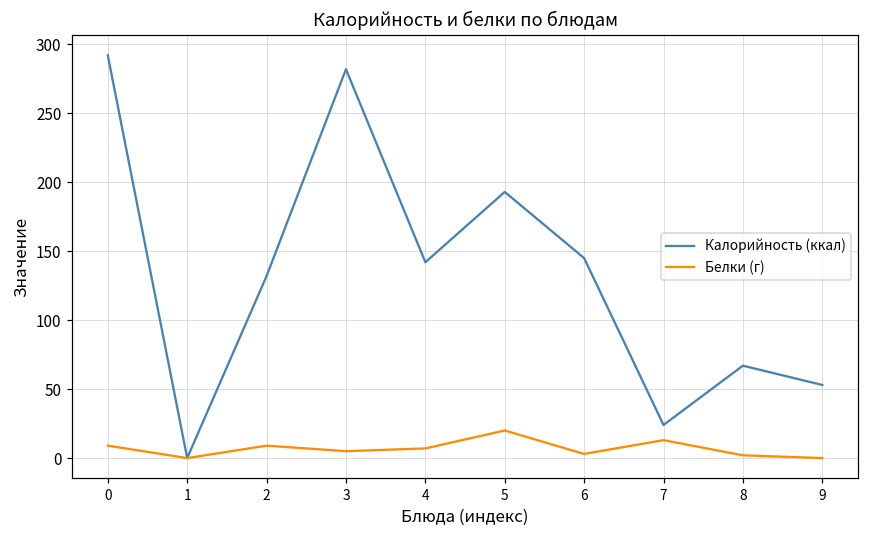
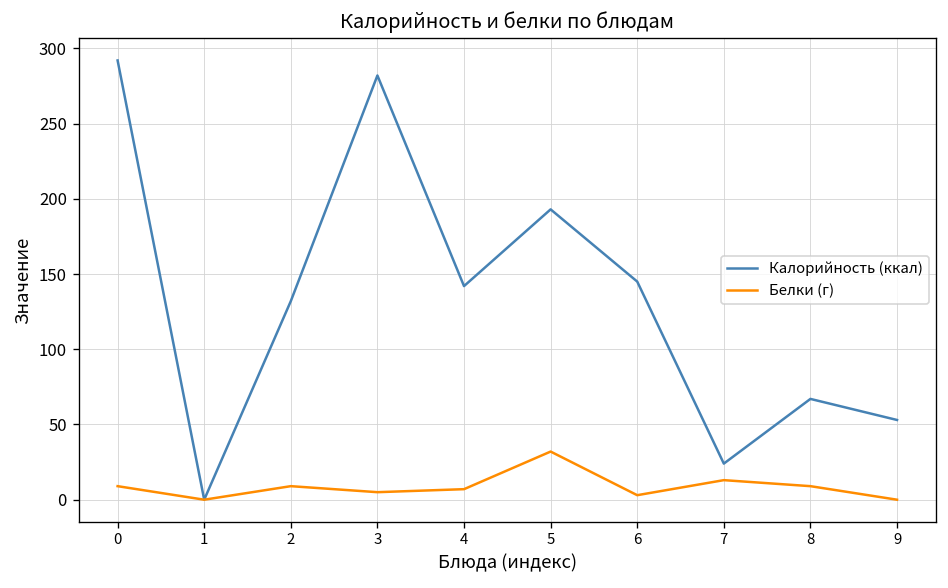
  {
    "Калорийность (ккал)": {
      "0": 292,
      "2": 132,
      "3": 282,
      "4": 142,
      "5": 193,
      "6": 145,
      "7": 24,
      "8": 67,
      "9": 53
    },
    "Белки (г)": {
      "0": 9,
      "2": 9,
      "3": 5,
      "4": 7,
-     "5": 20,
+     "5": 32,
      "6": 3,
      "7": 13,
-     "8": 2,
+     "8": 9,
      "9": 0
    }
  }
